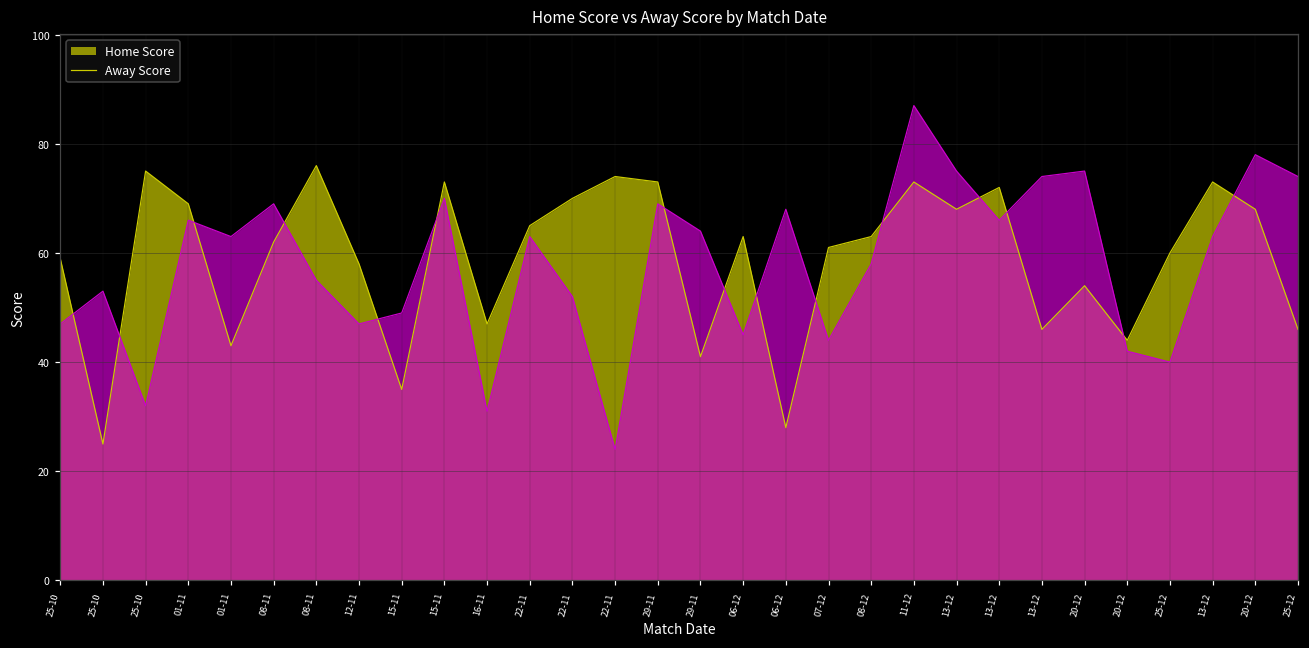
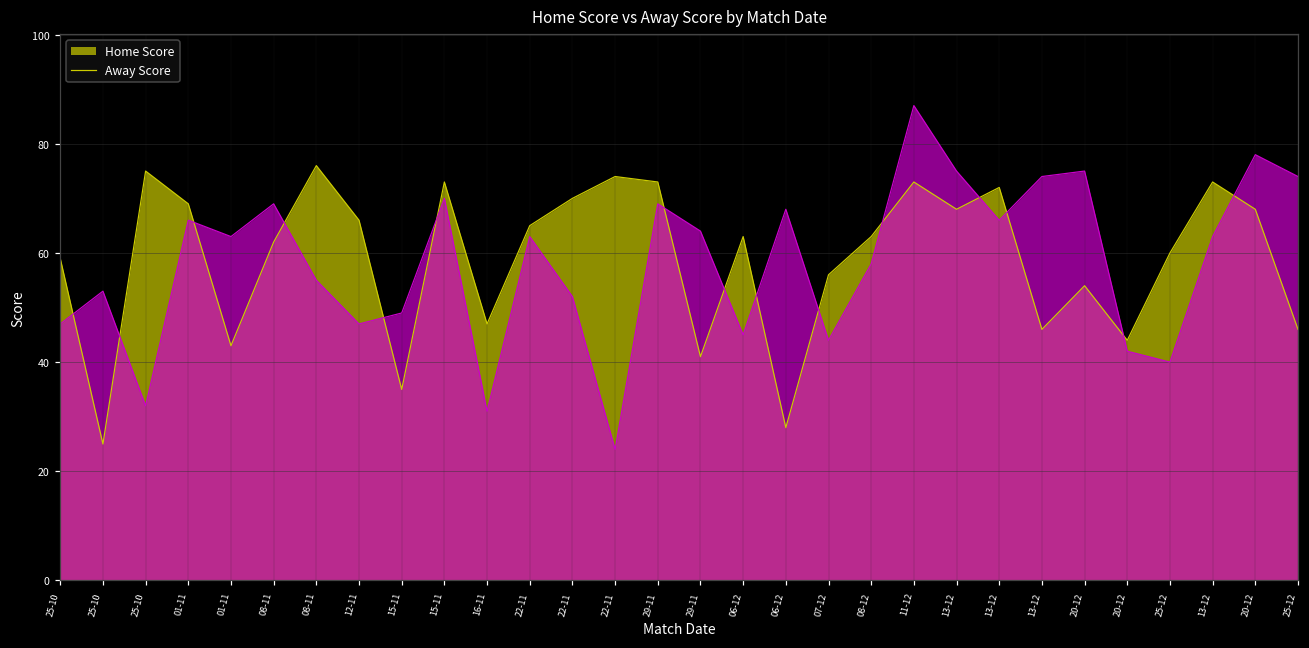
  {
    "Home Score": {
-     "12-11": 58,
+     "12-11": 66,
      "16-11": 47,
-     "07-12": 61,
+     "07-12": 56,
      "08-12": 63,
      "11-12": 73
    }
  }
